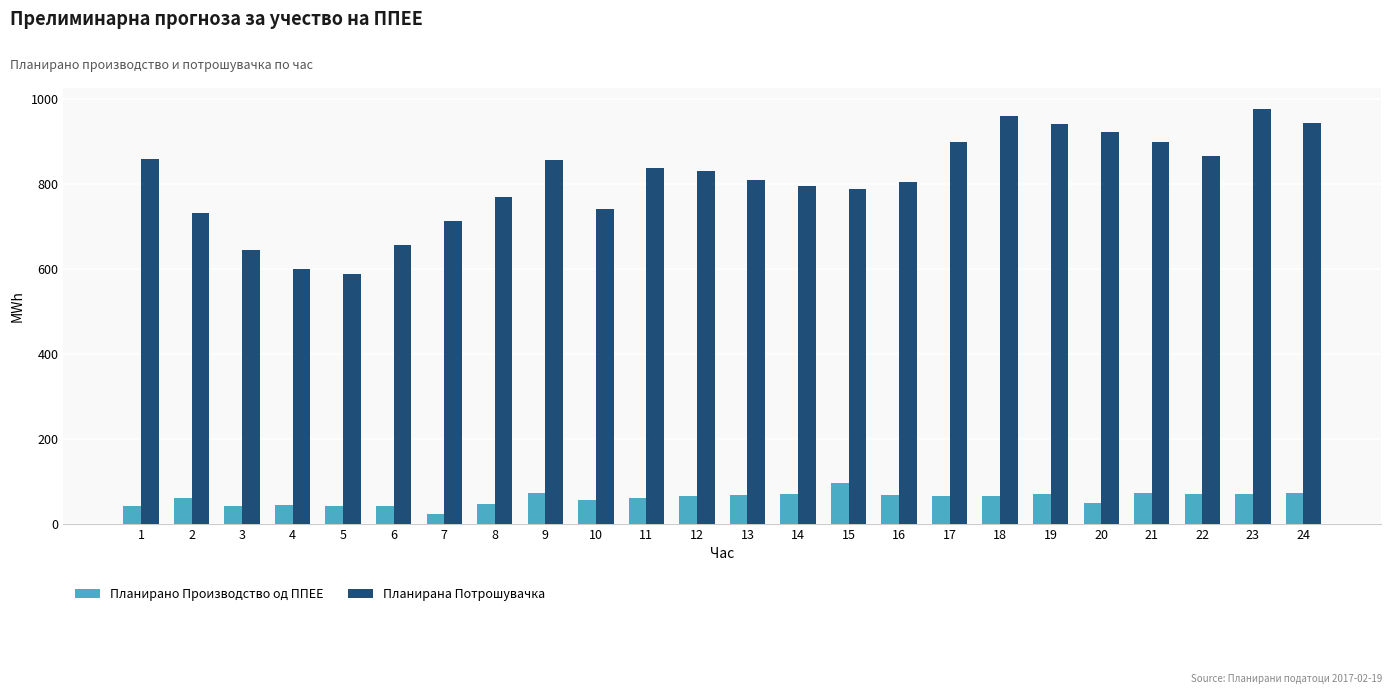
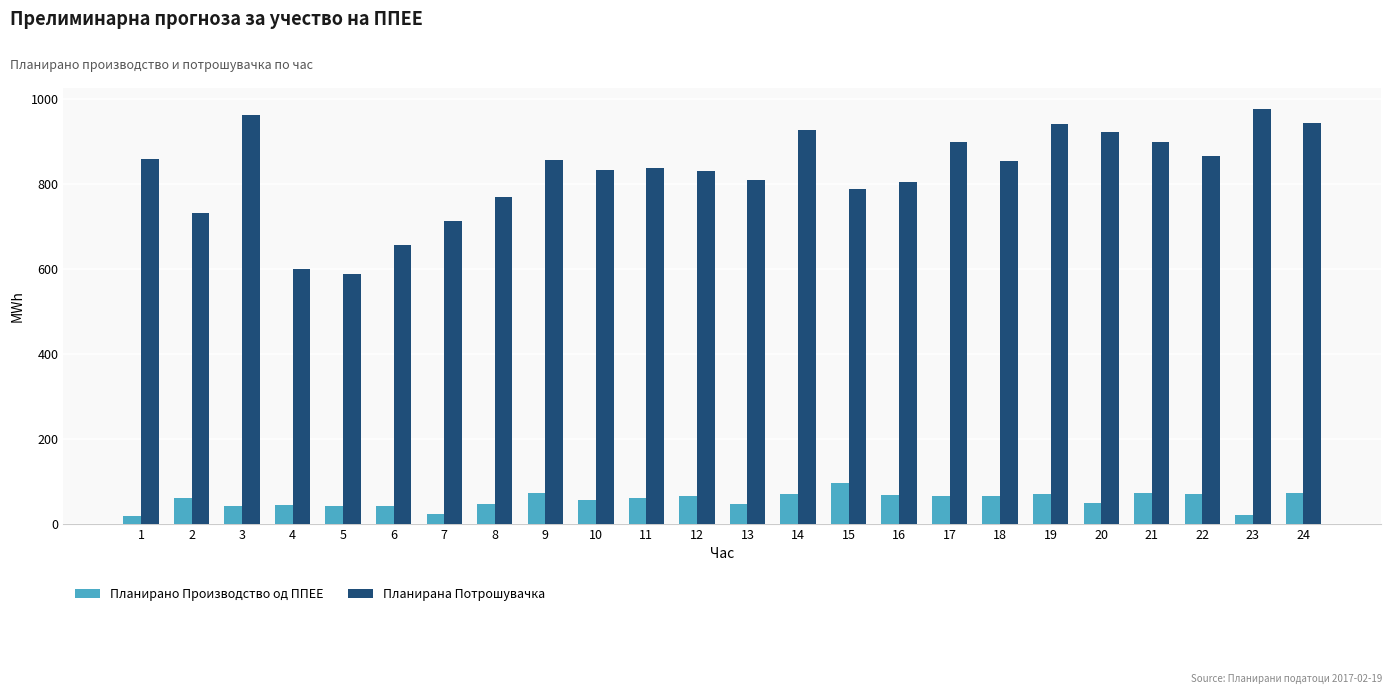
  {
    "Планирано Производство од ППЕЕ": {
-     "1": 40,
+     "1": 20,
      "2": 60,
      "3": 40,
      "4": 40,
      "5": 40,
      "6": 40,
      "7": 20,
      "8": 50,
      "9": 70,
      "10": 60,
      "11": 60,
      "12": 70,
-     "13": 70,
+     "13": 50,
      "14": 70,
      "15": 100,
      "16": 70,
      "17": 70,
      "18": 70,
      "19": 70,
      "20": 50,
      "21": 70,
      "22": 70,
-     "23": 70,
+     "23": 20,
      "24": 70
    },
    "Планирана Потрошувачка": {
      "1": 860,
      "2": 730,
-     "3": 640,
+     "3": 960,
      "4": 600,
      "5": 590,
      "6": 660,
      "7": 710,
      "8": 770,
      "9": 860,
-     "10": 740,
+     "10": 830,
      "11": 840,
      "12": 830,
      "13": 810,
-     "14": 790,
+     "14": 930,
      "15": 790,
      "16": 800,
      "17": 900,
-     "18": 960,
+     "18": 850,
      "19": 940,
      "20": 920,
      "21": 900,
      "22": 870,
      "23": 980,
      "24": 940
    }
  }
